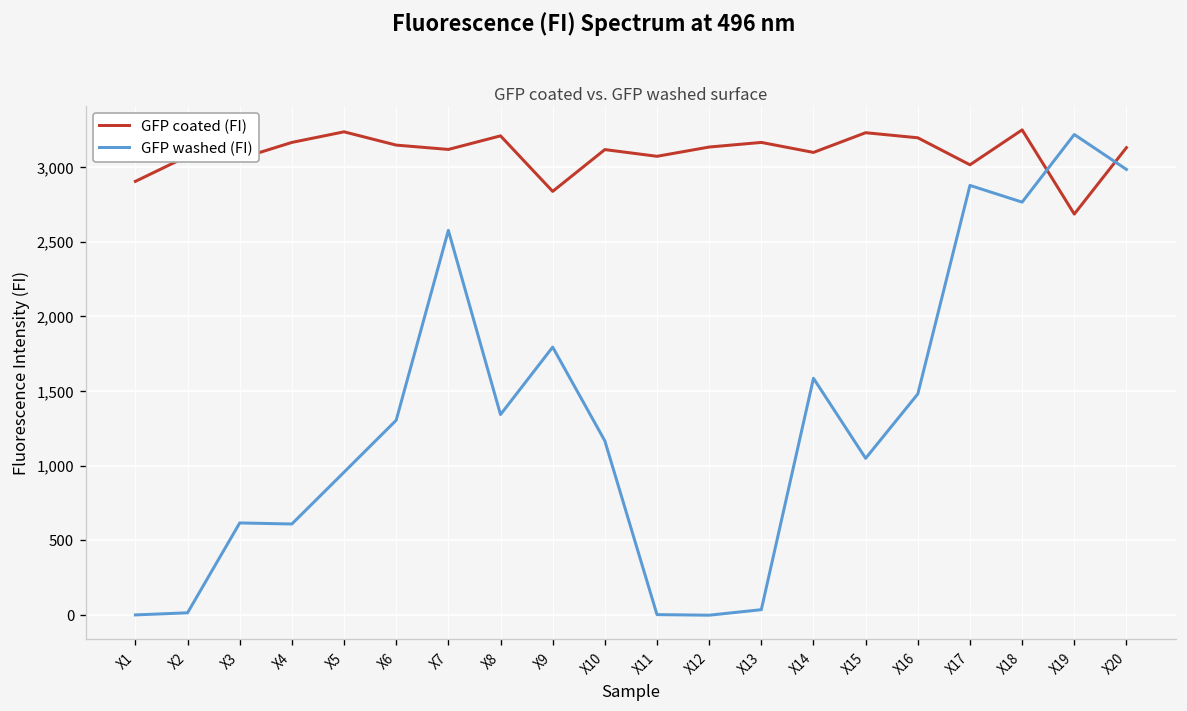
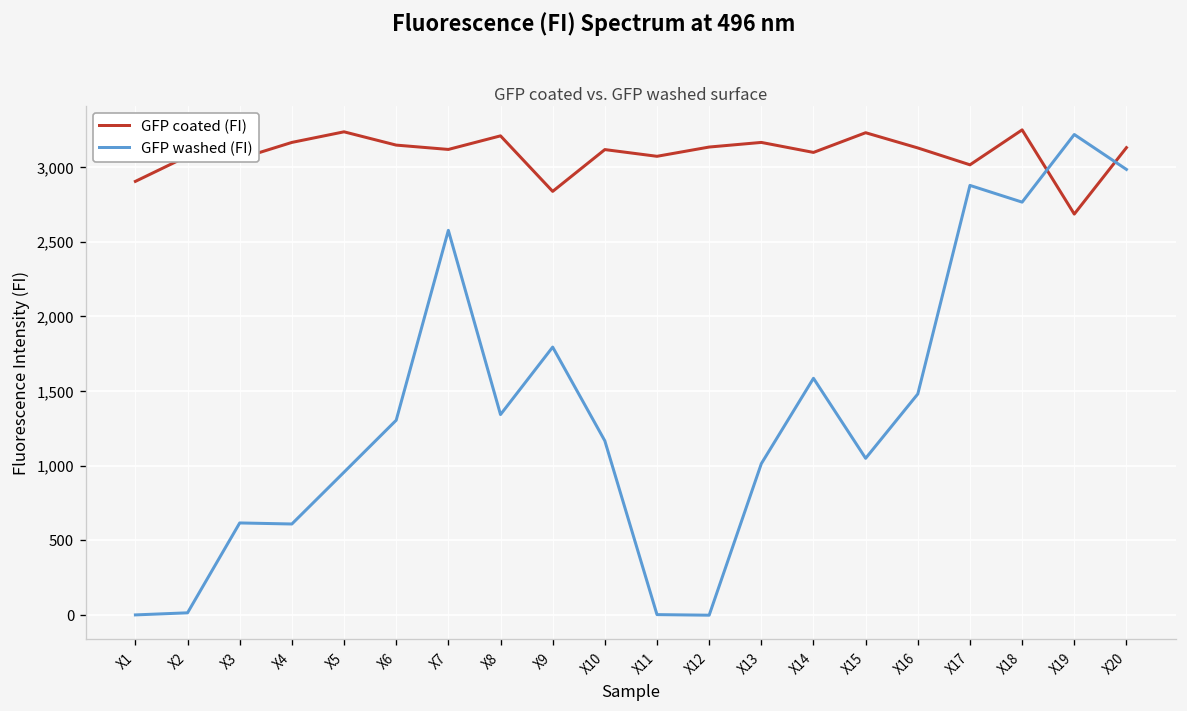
  {
    "GFP coated (FI)": {
      "X1": "2,900",
      "X4": "3,170",
      "X5": "3,240",
      "X6": "3,150",
      "X7": "3,120",
      "X8": "3,210",
      "X9": "2,840",
      "X10": "3,120",
      "X11": "3,070",
      "X12": "3,130",
      "X13": "3,170",
      "X14": "3,100",
      "X15": "3,230",
-     "X16": "3,200",
+     "X16": "3,130",
      "X17": "3,020",
      "X18": "3,250",
      "X19": "2,690",
      "X20": "3,130"
    },
    "GFP washed (FI)": {
      "X1": "0",
      "X2": "10",
      "X3": "620",
      "X4": "610",
      "X5": "960",
      "X6": "1,300",
      "X7": "2,580",
      "X8": "1,340",
      "X9": "1,790",
      "X10": "1,170",
      "X11": "0",
      "X12": "0",
-     "X13": "40",
+     "X13": "1,010",
      "X14": "1,590",
      "X15": "1,050",
      "X16": "1,480",
      "X17": "2,880",
      "X18": "2,770",
      "X19": "3,220",
      "X20": "2,980"
    }
  }
